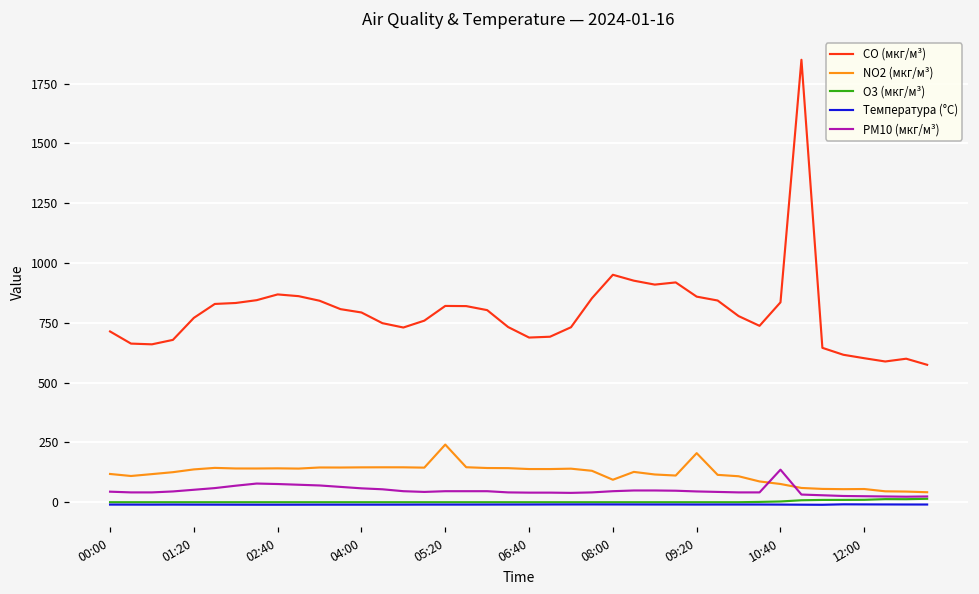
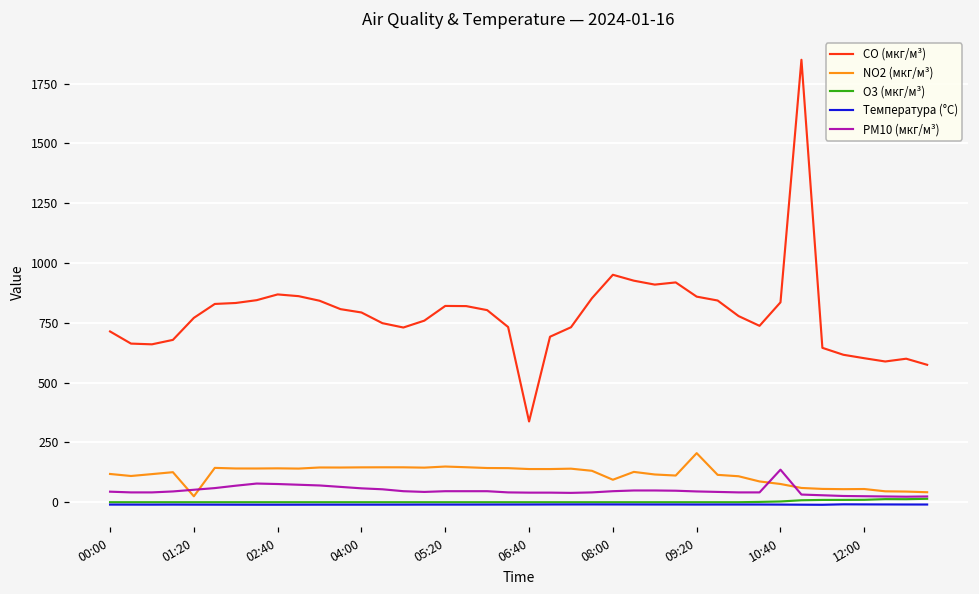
  {
    "CO (мкг/м³)": {
      "00:00": 710,
      "01:20": 770,
      "02:40": 870,
      "04:00": 790,
      "05:20": 820,
-     "06:40": 690,
+     "06:40": 340,
      "08:00": 950,
      "09:20": 860,
      "10:40": 840,
      "12:00": 600
    },
    "NO2 (мкг/м³)": {
      "00:00": 120,
-     "01:20": 140,
+     "01:20": 20,
      "02:40": 140,
      "04:00": 150,
-     "05:20": 240,
+     "05:20": 150,
      "06:40": 140,
      "08:00": 90,
      "09:20": 210,
      "10:40": 80,
      "12:00": 60
    },
    "O3 (мкг/м³)": {
      "10:40": 0,
      "12:00": 10
    },
    "Температура (°C)": {
      "10:40": -10,
      "12:00": -10
    },
    "PM10 (мкг/м³)": {
      "00:00": 40,
      "01:20": 50,
      "02:40": 80,
      "04:00": 60,
      "05:20": 50,
      "06:40": 40,
      "08:00": 50,
      "09:20": 50,
      "10:40": 140,
      "12:00": 30
    }
  }
